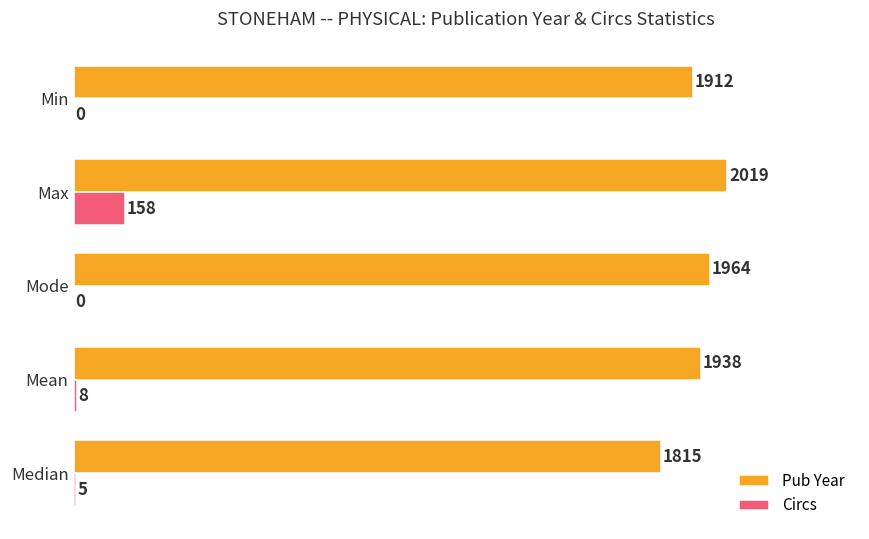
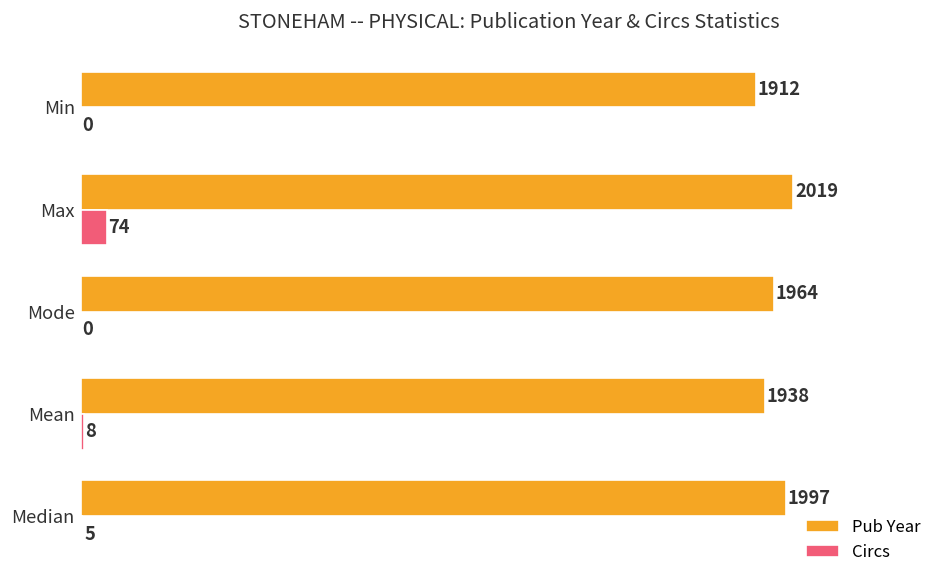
  {
    "Pub Year": {
      "Min": 1912,
      "Max": 2019,
      "Mode": 1964,
      "Mean": 1938,
-     "Median": 1815
+     "Median": 1997
    },
    "Circs": {
      "Min": 0,
-     "Max": 158,
+     "Max": 74,
      "Mode": 0,
      "Mean": 8,
      "Median": 5
    }
  }
